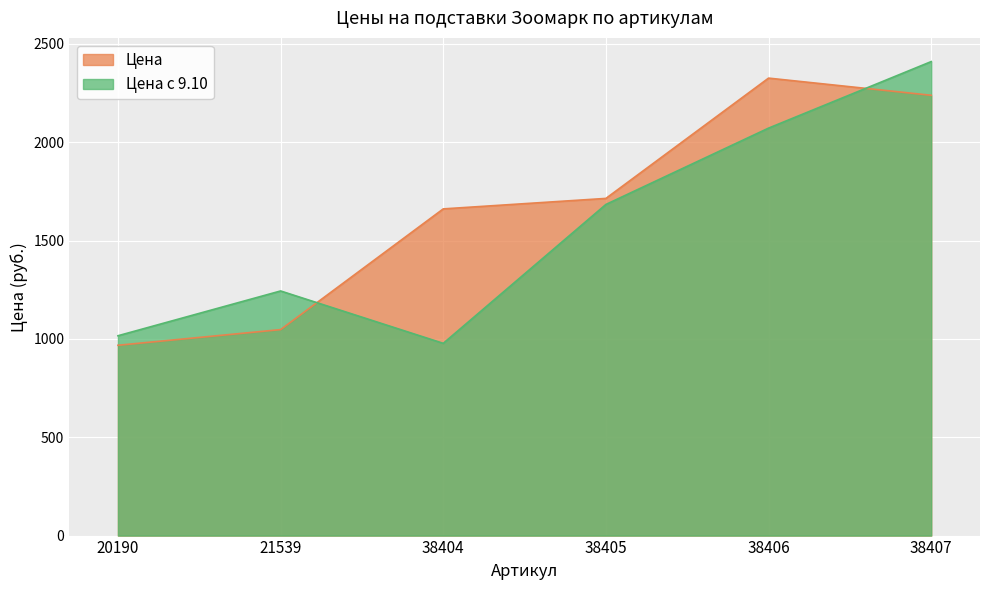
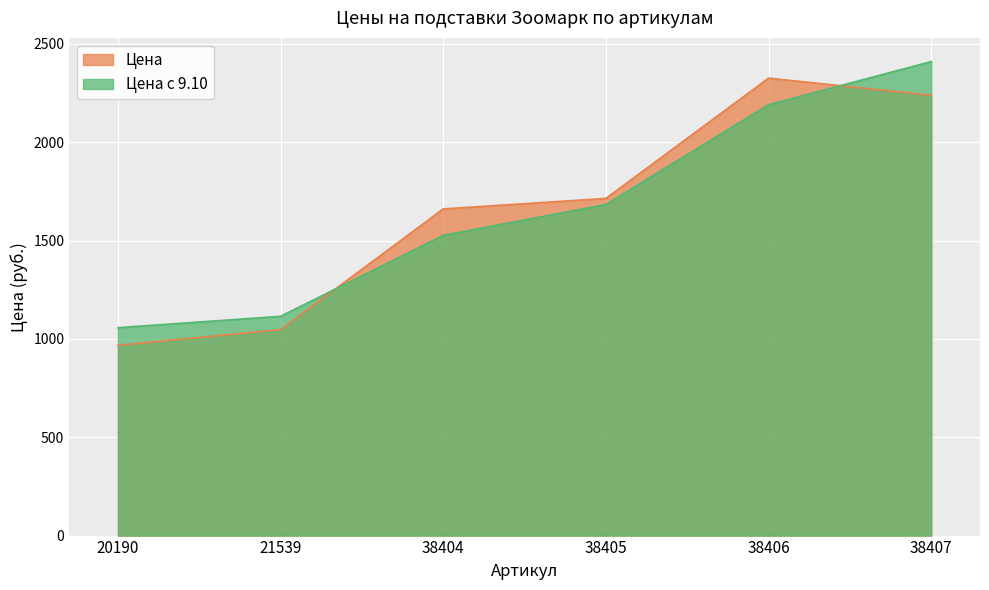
  {
    "Цена": {
      "20190": 970,
      "21539": 1050,
      "38404": 1660,
      "38405": 1710,
      "38406": 2330,
      "38407": 2240
    },
    "Цена с 9.10": {
-     "20190": 1020,
-     "21539": 1240,
-     "38404": 980,
+     "20190": 1060,
+     "21539": 1120,
+     "38404": 1530,
      "38405": 1680,
-     "38406": 2070,
+     "38406": 2190,
      "38407": 2410
    }
  }
